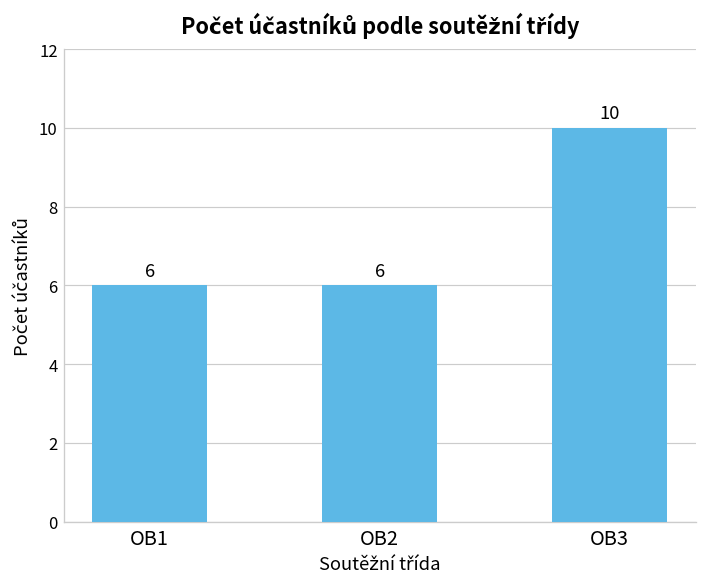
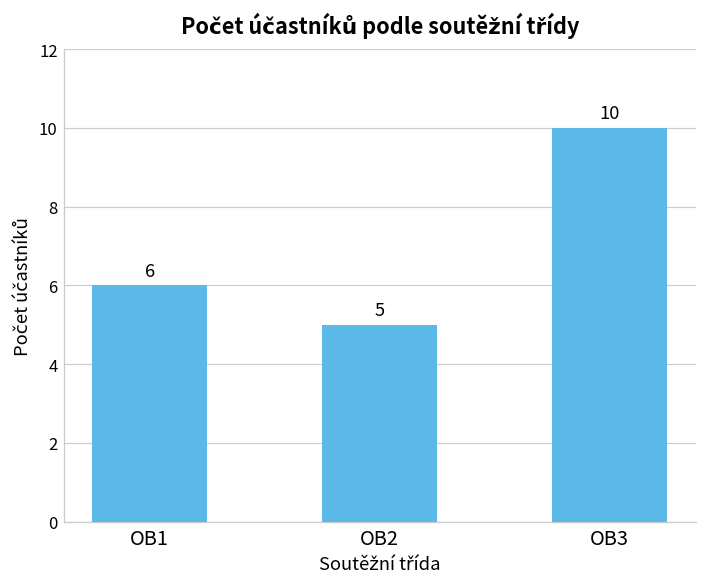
  {
    "OB1": 6,
-   "OB2": 6,
+   "OB2": 5,
    "OB3": 10
  }
